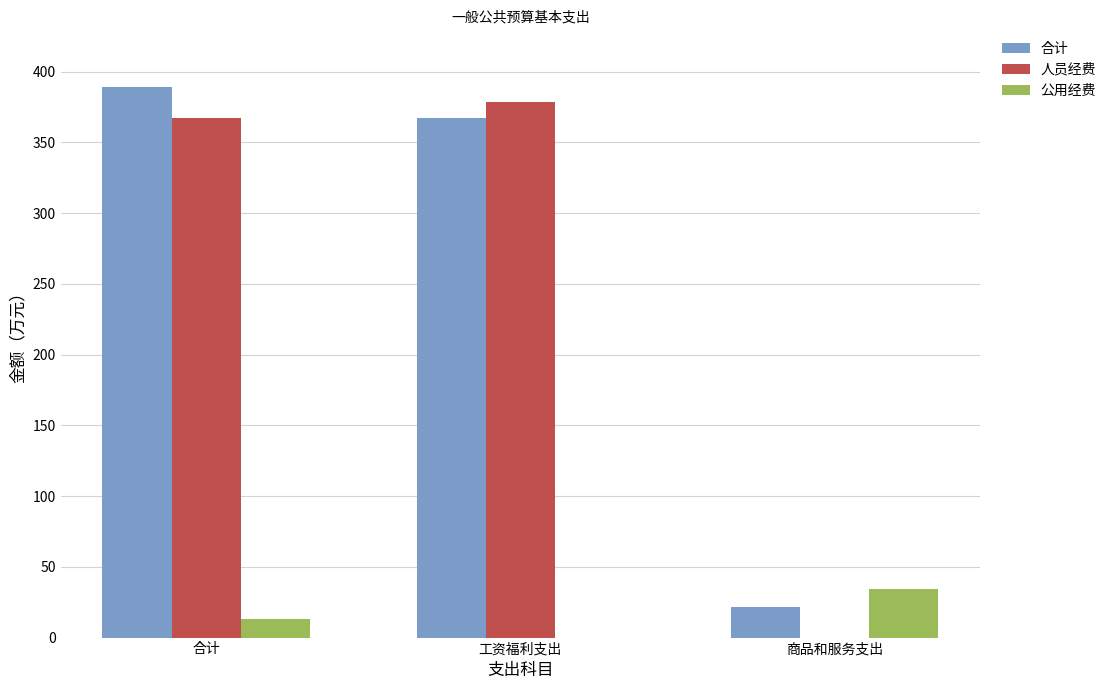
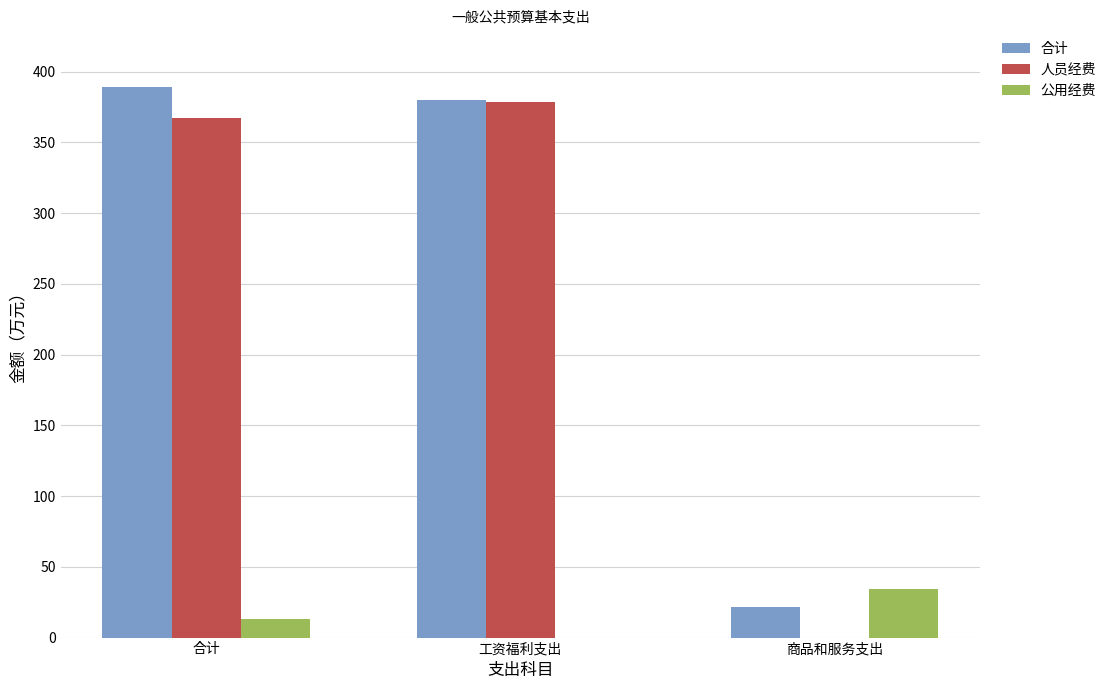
  {
    "合计": {
      "合计": 389,
-     "工资福利支出": 367,
+     "工资福利支出": 380,
      "商品和服务支出": 22
    },
    "人员经费": {
      "合计": 367,
      "工资福利支出": 379,
      "商品和服务支出": 0
    },
    "公用经费": {
      "合计": 13,
      "工资福利支出": 0,
      "商品和服务支出": 34
    }
  }
